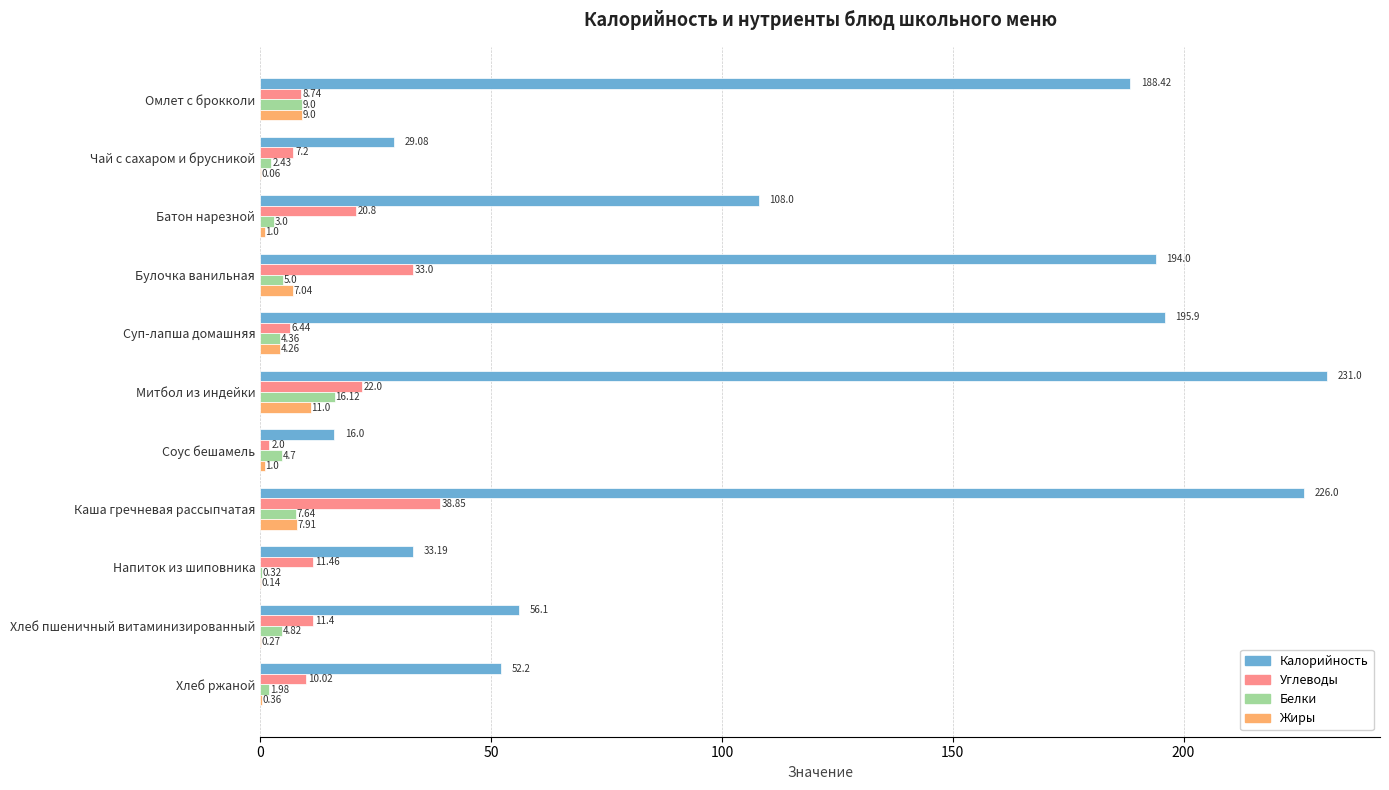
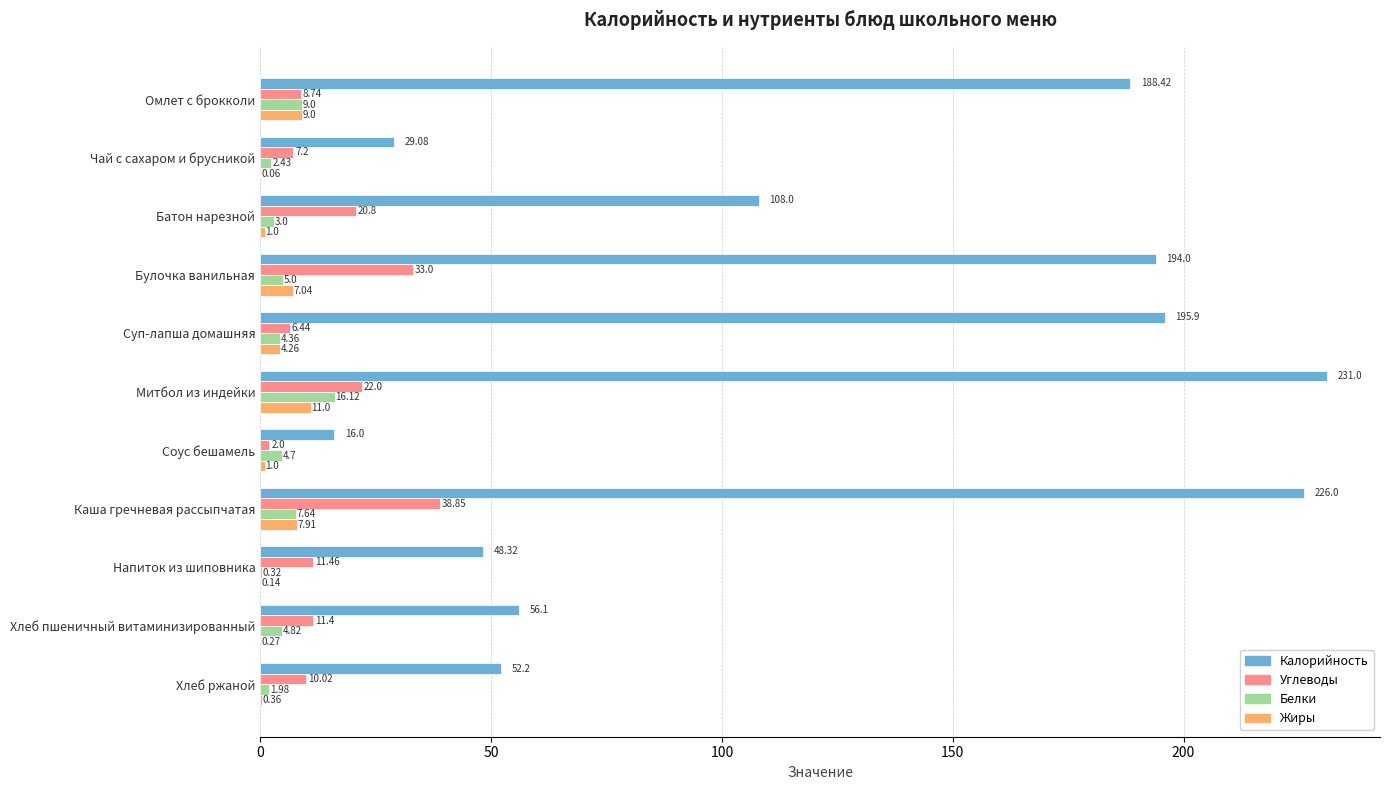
  {
    "Калорийность": {
      "Омлет с брокколи": 188.42,
      "Чай с сахаром и брусникой": 29.08,
      "Батон нарезной": 108.0,
      "Булочка ванильная": 194.0,
      "Суп-лапша домашняя": 195.9,
      "Митбол из индейки": 231.0,
      "Соус бешамель": 16.0,
      "Каша гречневая рассыпчатая": 226.0,
-     "Напиток из шиповника": 33.19,
+     "Напиток из шиповника": 48.32,
      "Хлеб пшеничный витаминизированный": 56.1,
      "Хлеб ржаной": 52.2
    },
    "Белки": {
      "Омлет с брокколи": 9.0,
      "Чай с сахаром и брусникой": 2.43,
      "Батон нарезной": 3.0,
      "Булочка ванильная": 5.0,
      "Суп-лапша домашняя": 4.36,
      "Митбол из индейки": 16.12,
      "Соус бешамель": 4.7,
      "Каша гречневая рассыпчатая": 7.64,
      "Напиток из шиповника": 0.32,
      "Хлеб пшеничный витаминизированный": 4.82,
      "Хлеб ржаной": 1.98
    }
  }
